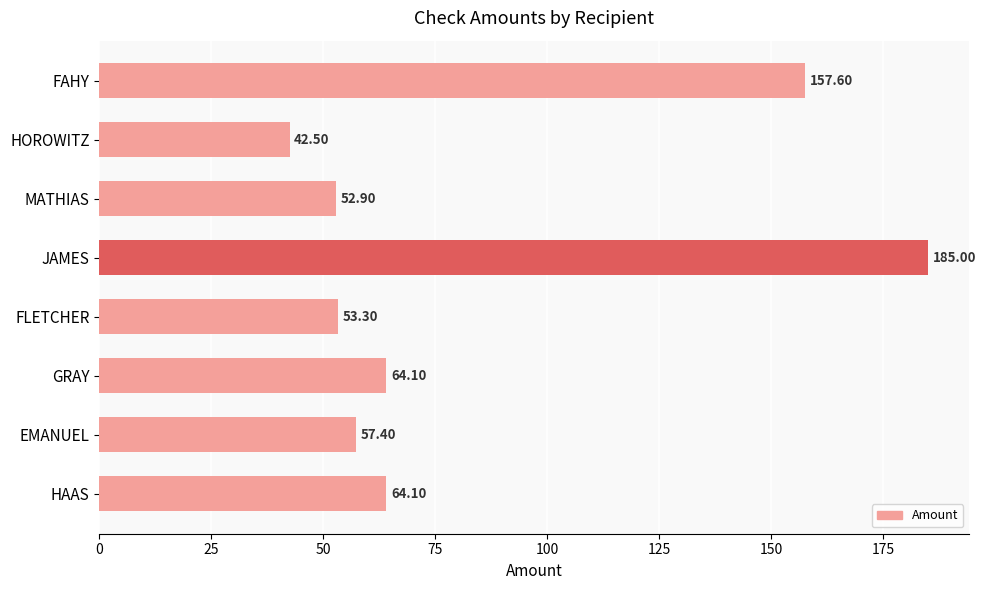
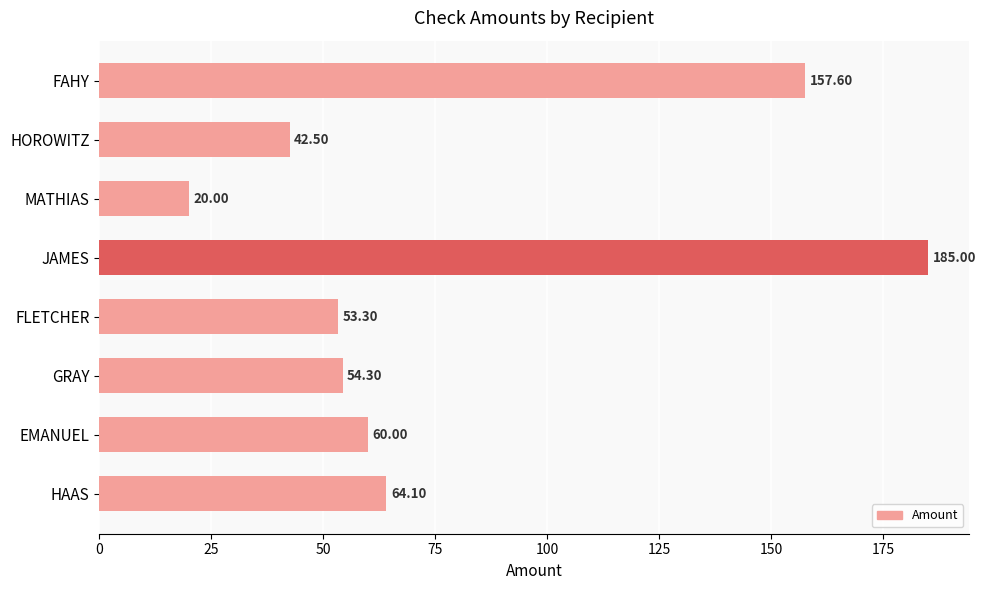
  {
    "FAHY": 157.60,
    "HOROWITZ": 42.50,
-   "MATHIAS": 52.90,
+   "MATHIAS": 20.00,
    "JAMES": 185.00,
    "FLETCHER": 53.30,
-   "GRAY": 64.10,
-   "EMANUEL": 57.40,
+   "GRAY": 54.30,
+   "EMANUEL": 60.00,
    "HAAS": 64.10
  }
